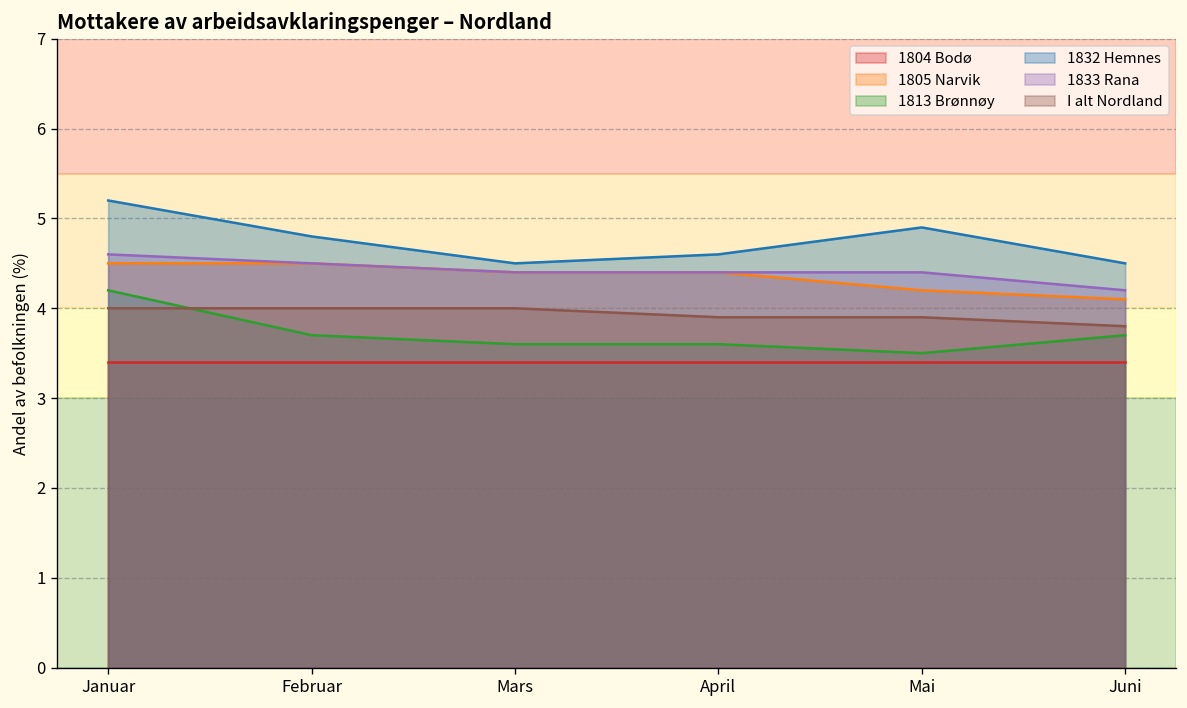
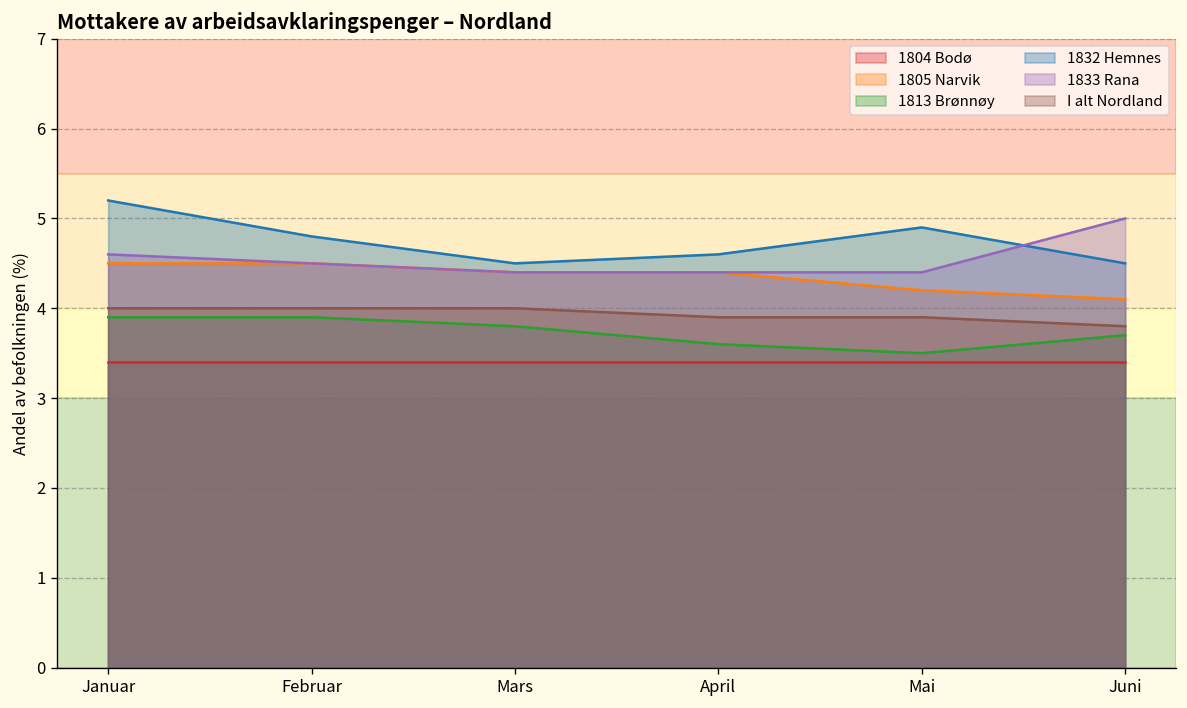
  {
    "1813 Brønnøy": {
-     "Januar": 4.2,
-     "Februar": 3.7,
-     "Mars": 3.6,
+     "Januar": 3.9,
+     "Februar": 3.9,
+     "Mars": 3.8,
      "April": 3.6,
      "Mai": 3.5,
      "Juni": 3.7
    },
    "1832 Hemnes": {
      "Januar": 5.2,
      "Februar": 4.8,
      "Mars": 4.5,
      "April": 4.6,
      "Mai": 4.9,
      "Juni": 4.5
    },
    "1833 Rana": {
      "Januar": 4.6,
      "Mai": 4.4,
-     "Juni": 4.2
+     "Juni": 5.0
    }
  }
